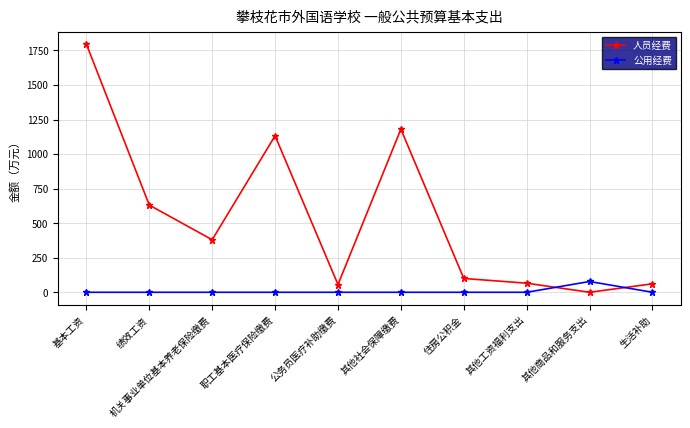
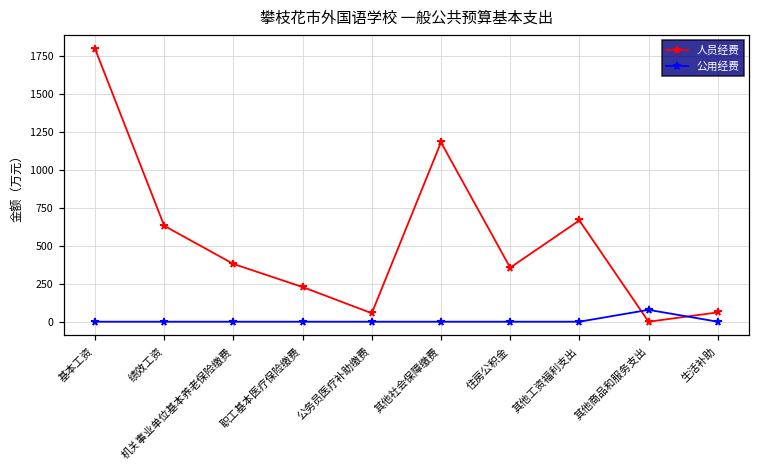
  {
    "人员经费": {
      "基本工资": 1800,
      "绩效工资": 630,
      "机关事业单位基本养老保险缴费": 380,
-     "职工基本医疗保险缴费": 1130,
+     "职工基本医疗保险缴费": 230,
      "公务员医疗补助缴费": 60,
      "其他社会保障缴费": 1180,
-     "住房公积金": 100,
-     "其他工资福利支出": 70,
+     "住房公积金": 360,
+     "其他工资福利支出": 670,
      "其他商品和服务支出": 0,
      "生活补助": 60
    },
    "公用经费": {
      "基本工资": 0,
      "绩效工资": 0,
      "机关事业单位基本养老保险缴费": 0,
      "职工基本医疗保险缴费": 0,
      "公务员医疗补助缴费": 0,
      "其他社会保障缴费": 0,
      "住房公积金": 0,
      "其他工资福利支出": 0,
      "其他商品和服务支出": 80,
      "生活补助": 0
    }
  }
